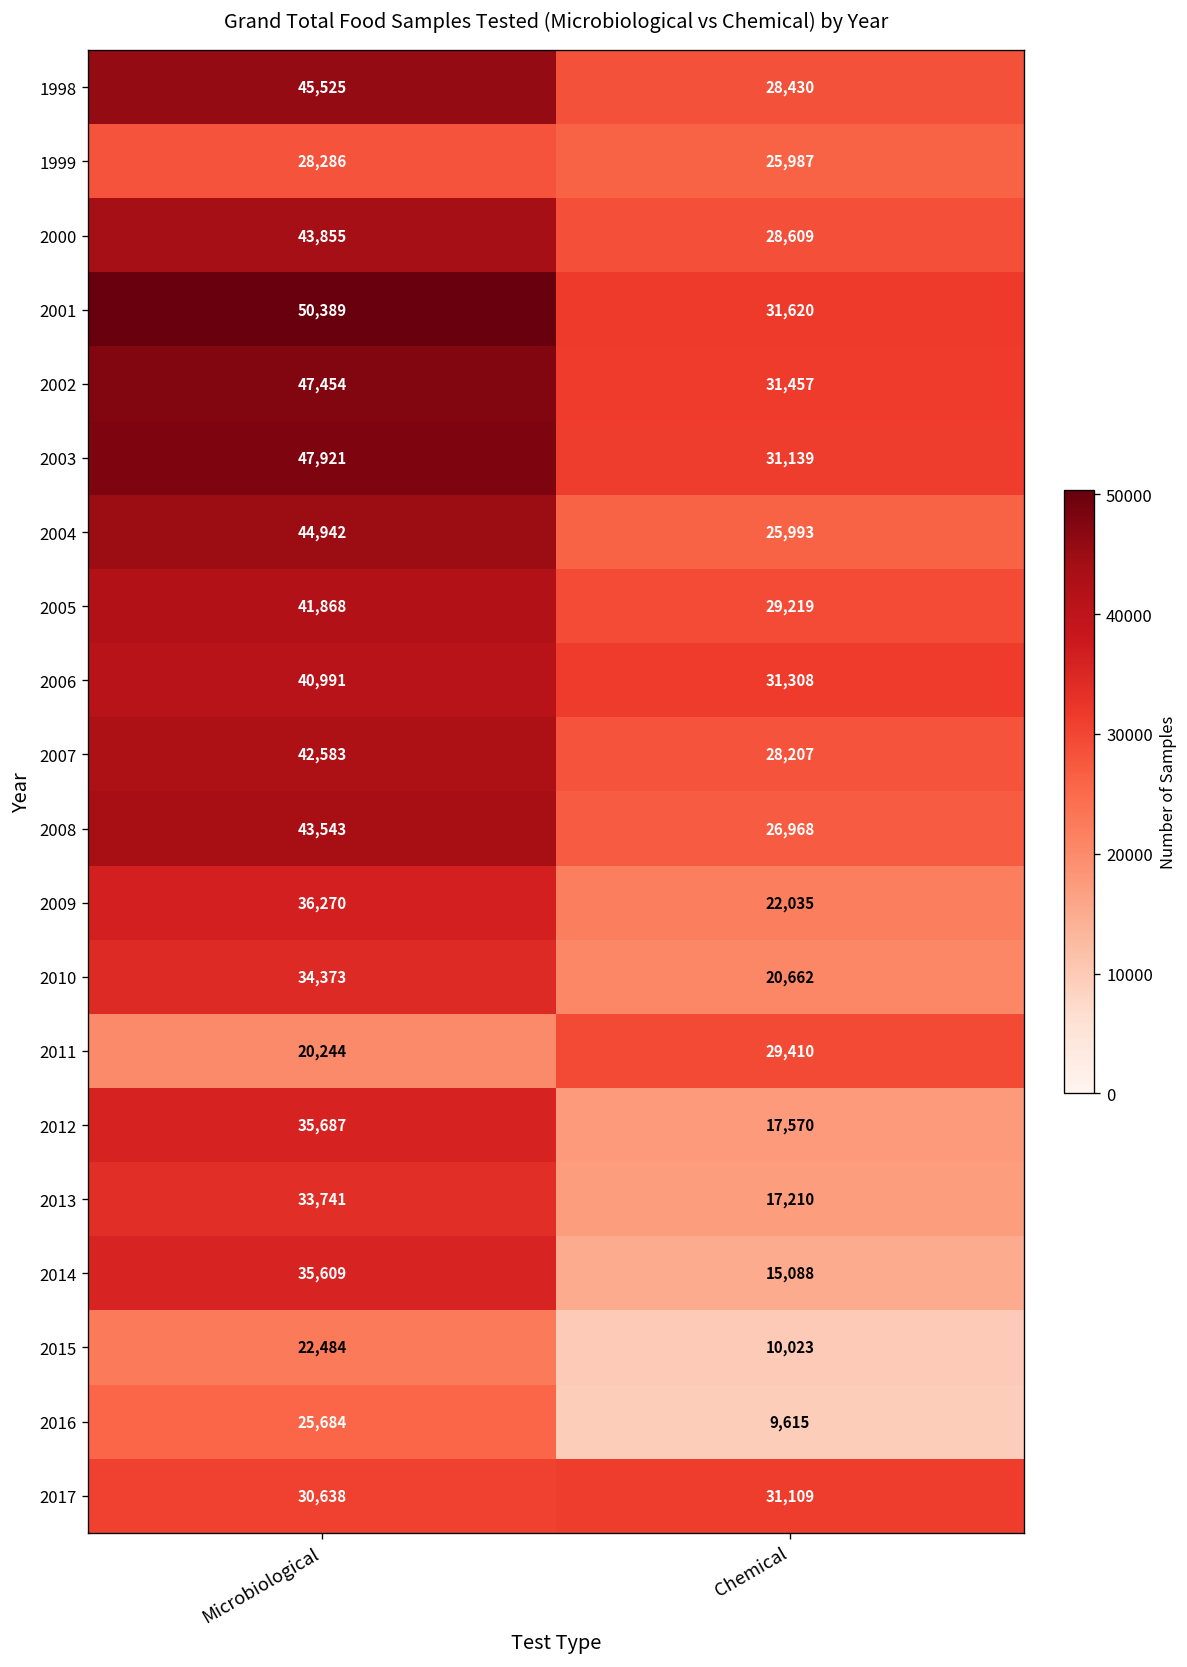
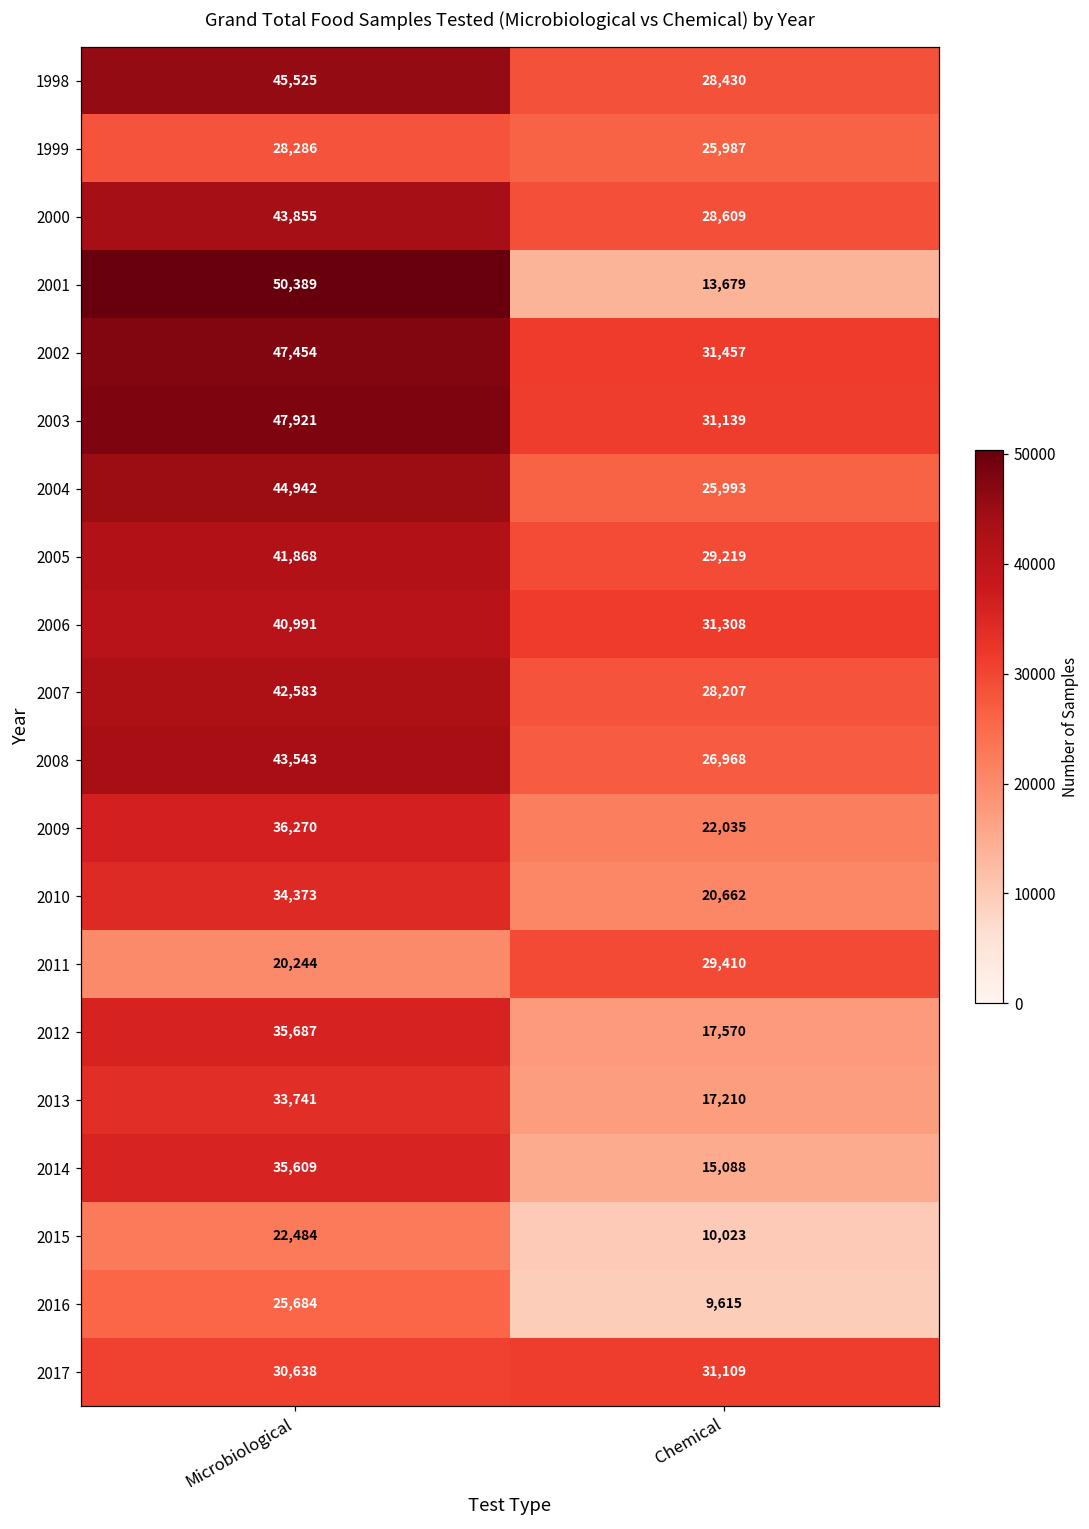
  {
    "1998": {
      "Microbiological": "45,525",
      "Chemical": "28,430"
    },
    "1999": {
      "Microbiological": "28,286",
      "Chemical": "25,987"
    },
    "2000": {
      "Microbiological": "43,855",
      "Chemical": "28,609"
    },
    "2001": {
      "Microbiological": "50,389",
-     "Chemical": "31,620"
+     "Chemical": "13,679"
    },
    "2002": {
      "Microbiological": "47,454",
      "Chemical": "31,457"
    },
    "2003": {
      "Microbiological": "47,921",
      "Chemical": "31,139"
    },
    "2004": {
      "Microbiological": "44,942",
      "Chemical": "25,993"
    },
    "2005": {
      "Microbiological": "41,868",
      "Chemical": "29,219"
    },
    "2006": {
      "Microbiological": "40,991",
      "Chemical": "31,308"
    },
    "2007": {
      "Microbiological": "42,583",
      "Chemical": "28,207"
    },
    "2008": {
      "Microbiological": "43,543",
      "Chemical": "26,968"
    },
    "2009": {
      "Microbiological": "36,270",
      "Chemical": "22,035"
    },
    "2010": {
      "Microbiological": "34,373",
      "Chemical": "20,662"
    },
    "2011": {
      "Microbiological": "20,244",
      "Chemical": "29,410"
    },
    "2012": {
      "Microbiological": "35,687",
      "Chemical": "17,570"
    },
    "2013": {
      "Microbiological": "33,741",
      "Chemical": "17,210"
    },
    "2014": {
      "Microbiological": "35,609",
      "Chemical": "15,088"
    },
    "2015": {
      "Microbiological": "22,484",
      "Chemical": "10,023"
    },
    "2016": {
      "Microbiological": "25,684",
      "Chemical": "9,615"
    },
    "2017": {
      "Microbiological": "30,638",
      "Chemical": "31,109"
    }
  }
